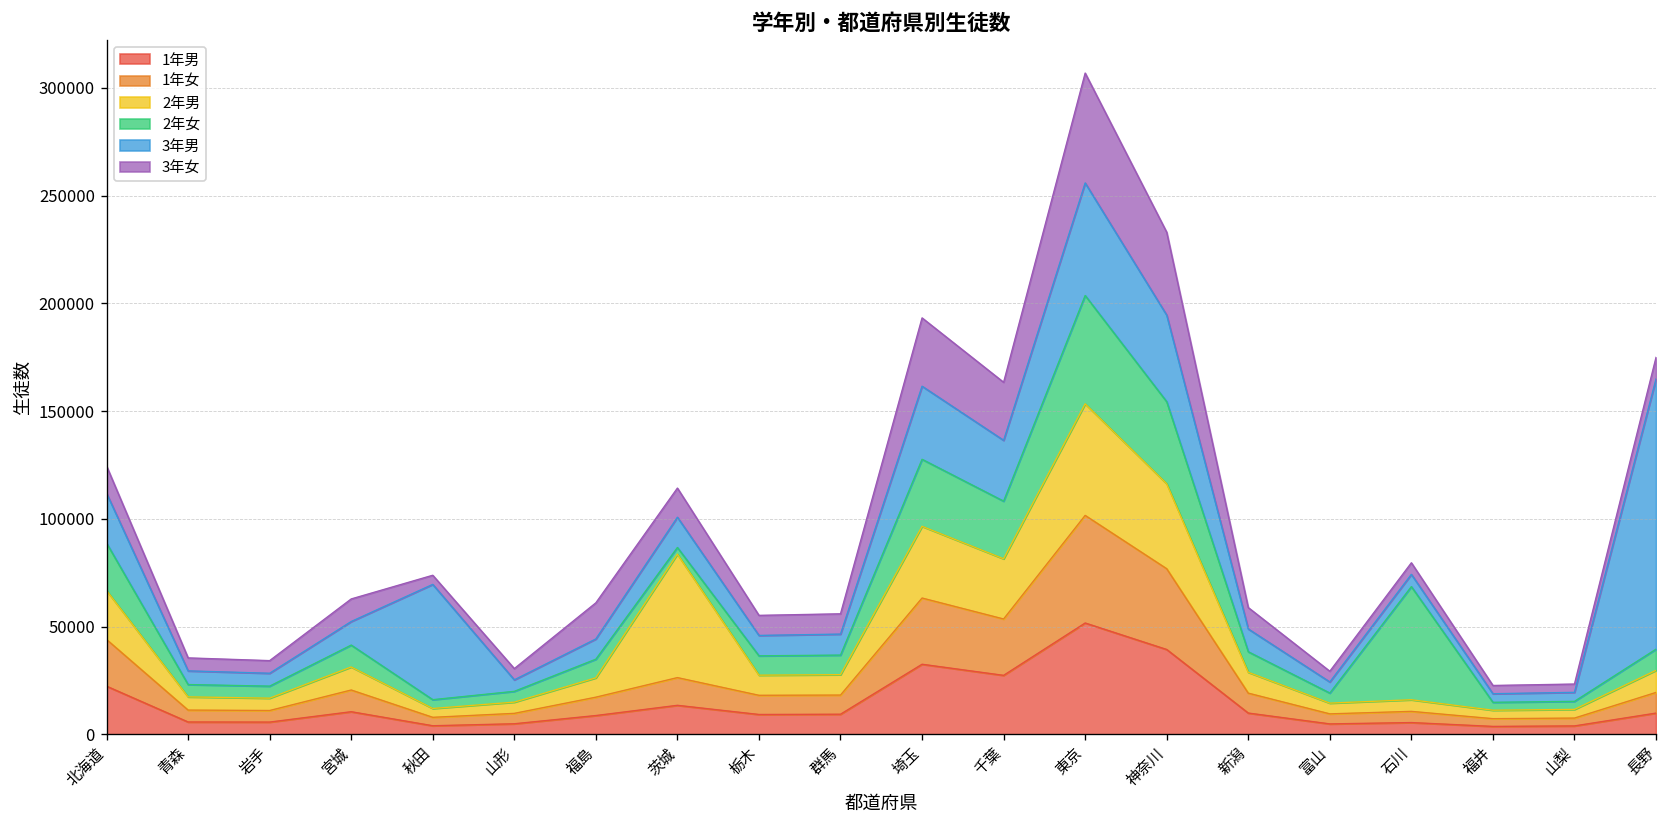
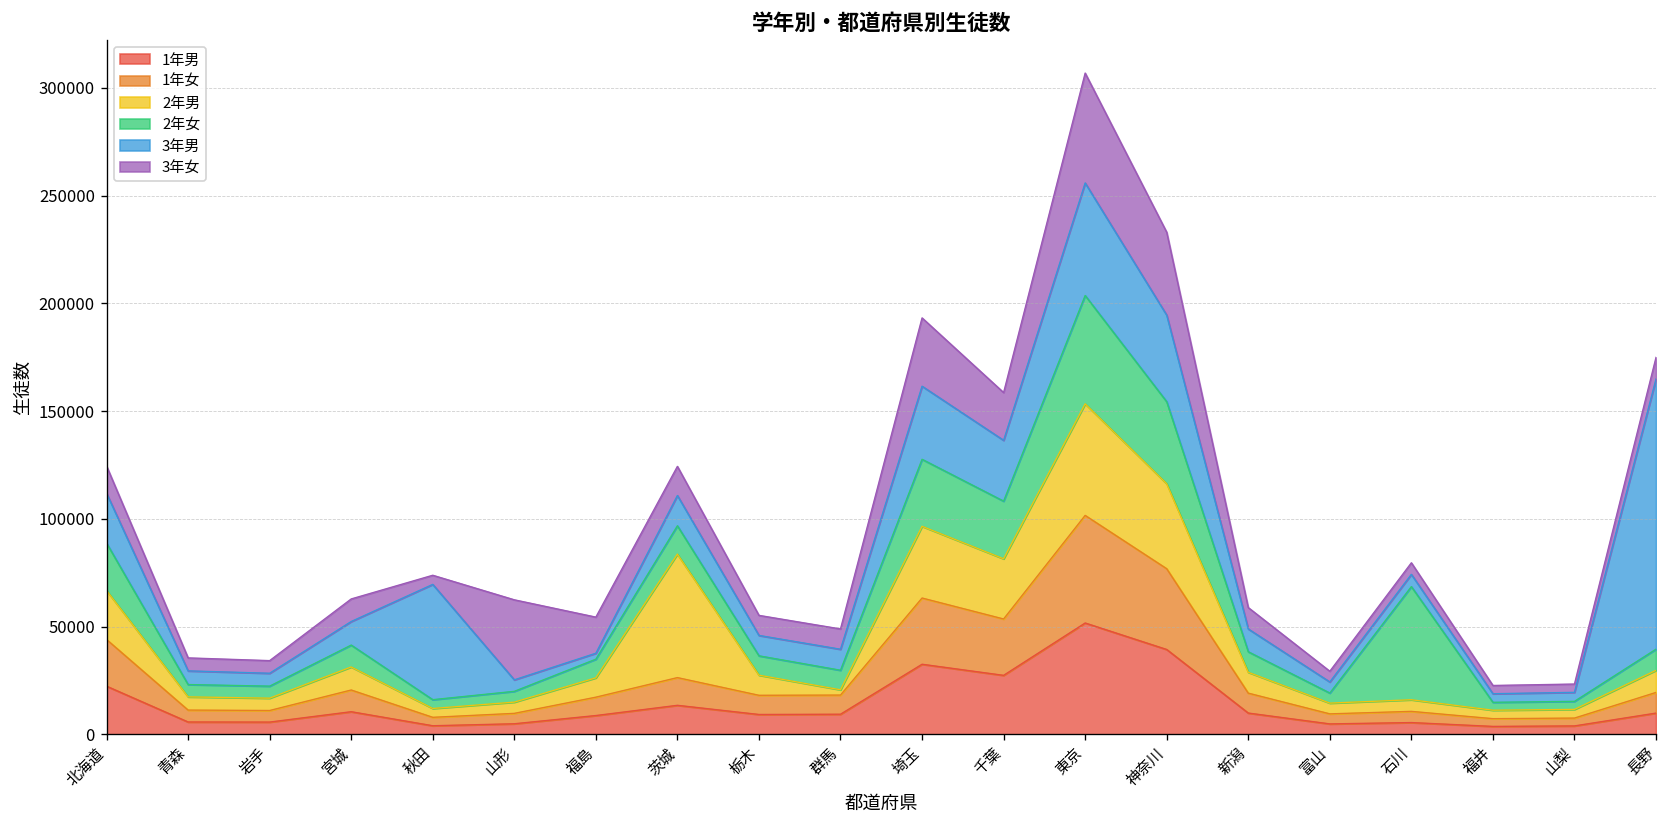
  {
    "2年男": {
      "北海道": 23000,
      "青森": 6000,
      "岩手": 6000,
      "宮城": 11000,
      "秋田": 4000,
      "山形": 5000,
      "福島": 9000,
      "茨城": 57000,
      "栃木": 9000,
-     "群馬": 9000,
+     "群馬": 2000,
      "埼玉": 33000,
      "千葉": 28000,
      "東京": 52000,
      "神奈川": 39000,
      "新潟": 10000,
      "富山": 5000,
      "石川": 5000,
      "福井": 4000,
      "山梨": 4000,
      "長野": 10000
    },
    "2年女": {
      "北海道": 22000,
      "青森": 6000,
      "岩手": 6000,
      "宮城": 10000,
      "秋田": 4000,
      "山形": 5000,
      "福島": 9000,
-     "茨城": 3000,
+     "茨城": 13000,
      "栃木": 9000,
      "群馬": 9000,
      "埼玉": 31000,
      "千葉": 27000,
      "東京": 50000,
      "神奈川": 38000,
      "新潟": 10000,
      "富山": 5000,
      "石川": 52000,
      "福井": 4000,
      "山梨": 4000,
      "長野": 10000
    },
    "3年男": {
      "北海道": 23000,
      "青森": 6000,
      "岩手": 6000,
      "宮城": 11000,
      "秋田": 53000,
      "山形": 5000,
-     "福島": 9000,
+     "福島": 3000,
      "茨城": 14000,
      "栃木": 9000,
      "群馬": 10000,
      "埼玉": 34000,
      "千葉": 28000,
      "東京": 52000,
      "神奈川": 40000,
      "新潟": 11000,
      "富山": 5000,
      "石川": 6000,
      "福井": 4000,
      "山梨": 4000,
      "長野": 125000
    },
    "3年女": {
      "北海道": 13000,
      "青森": 6000,
      "岩手": 6000,
      "宮城": 10000,
      "秋田": 4000,
-     "山形": 5000,
+     "山形": 37000,
      "福島": 17000,
      "茨城": 14000,
      "栃木": 9000,
      "群馬": 9000,
      "埼玉": 32000,
-     "千葉": 27000,
+     "千葉": 22000,
      "東京": 51000,
      "神奈川": 38000,
      "新潟": 10000,
      "富山": 5000,
      "石川": 5000,
      "福井": 4000,
      "山梨": 4000,
      "長野": 10000
    }
  }
